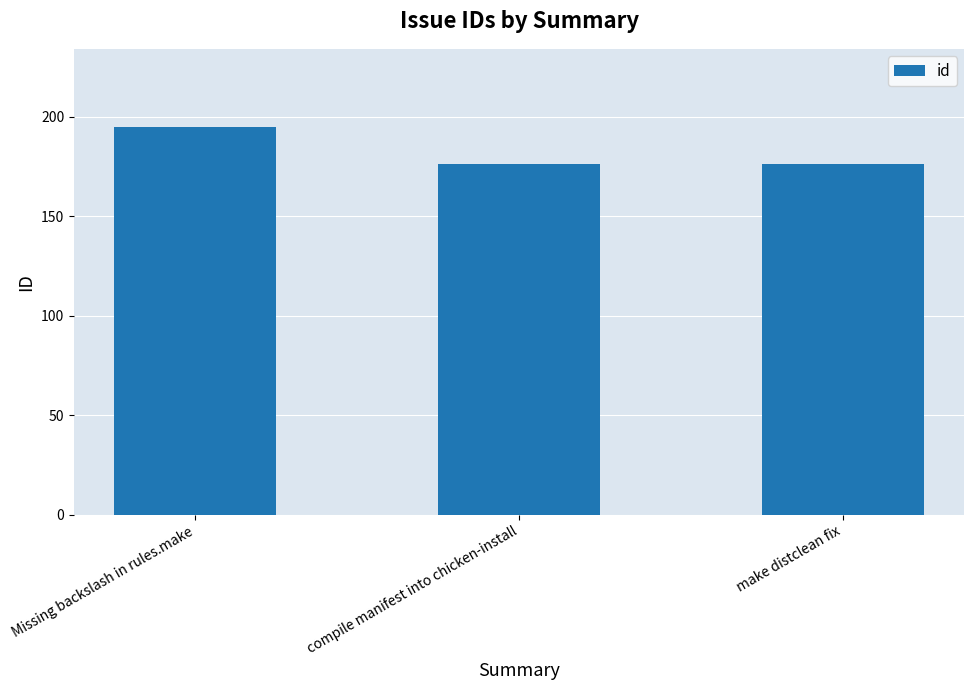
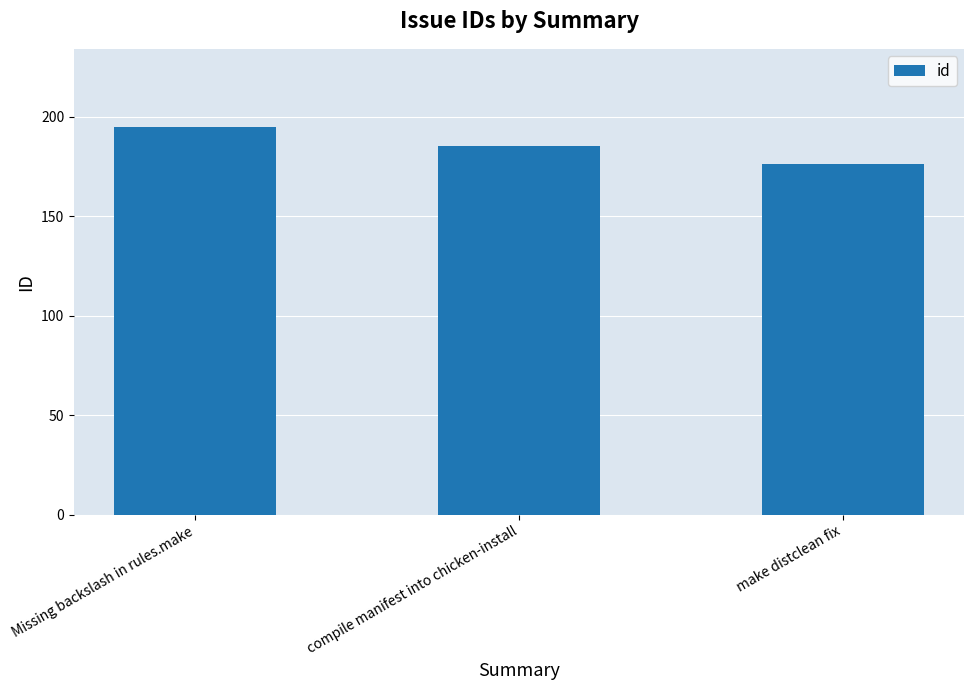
  {
    "Missing backslash in rules.make": 195,
-   "compile manifest into chicken-install": 176,
+   "compile manifest into chicken-install": 185,
    "make distclean fix": 176
  }
